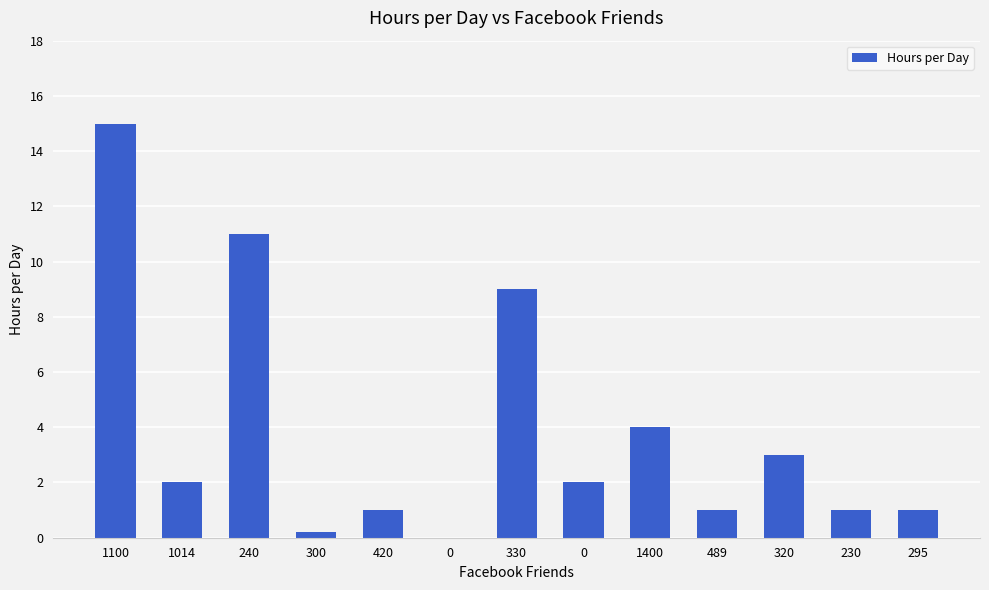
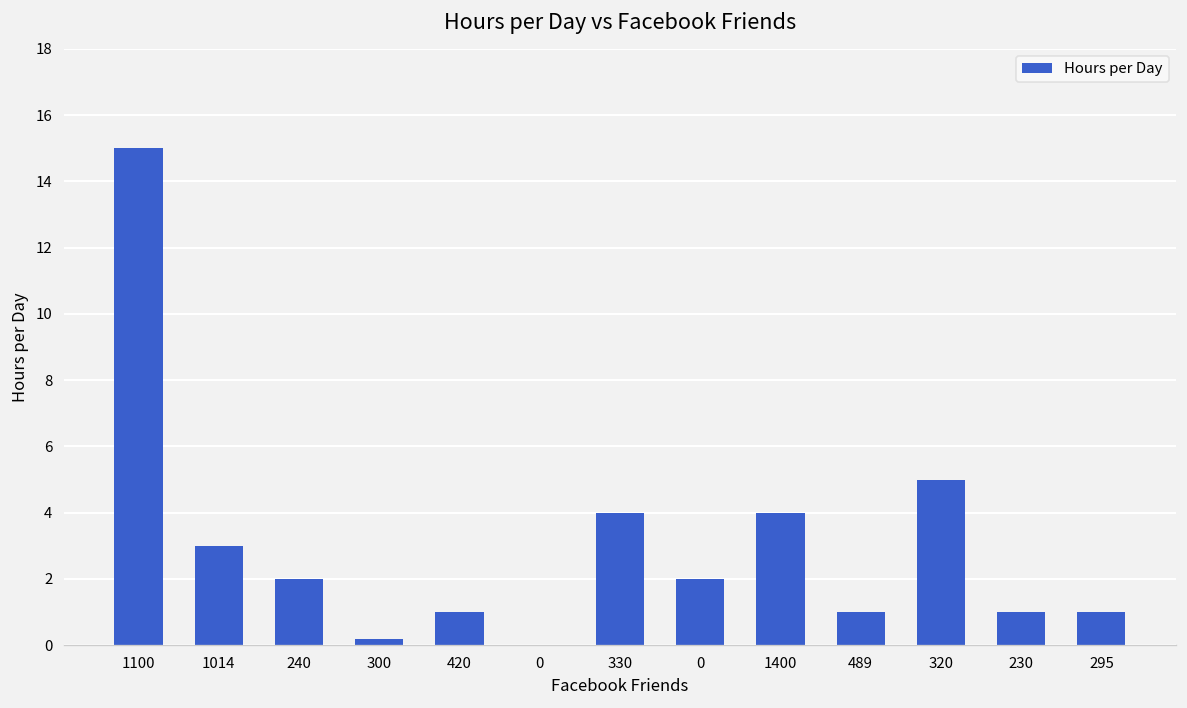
  {
    "1100": 15,
-   "1014": 2,
-   "240": 11,
+   "1014": 3,
+   "240": 2,
    "300": 0.2,
    "420": 1,
-   "330": 9,
+   "330": 4,
    "1400": 4,
    "489": 1,
-   "320": 3,
+   "320": 5,
    "230": 1,
    "295": 1
  }
